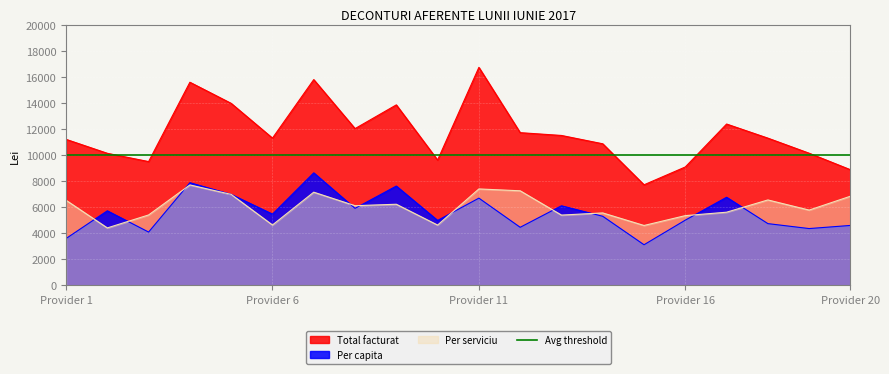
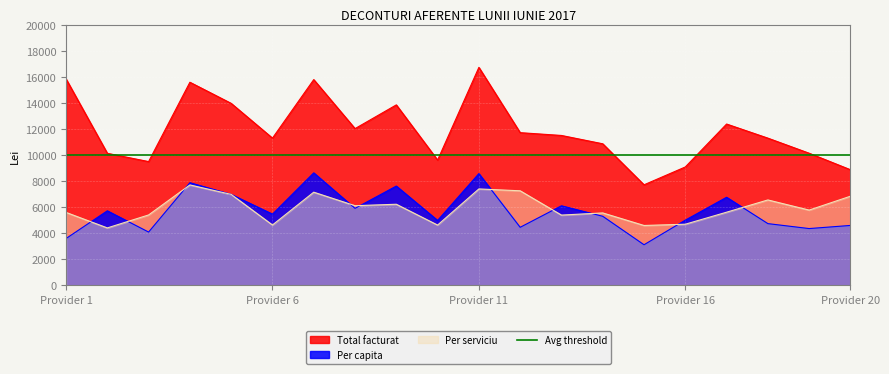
  {
    "Total facturat": {
-     "Provider 1": 11200,
+     "Provider 1": 15800,
      "Provider 6": 11300,
      "Provider 11": 16700,
      "Provider 16": 9100,
      "Provider 20": 8900
    },
    "Per capita": {
      "Provider 1": 3600,
      "Provider 6": 5500,
-     "Provider 11": 6700,
+     "Provider 11": 8600,
      "Provider 16": 5000,
      "Provider 20": 4600
    },
    "Per serviciu": {
-     "Provider 1": 6500,
+     "Provider 1": 5600,
      "Provider 6": 4600,
      "Provider 11": 7400,
-     "Provider 16": 5400,
+     "Provider 16": 4700,
      "Provider 20": 6800
    }
  }
